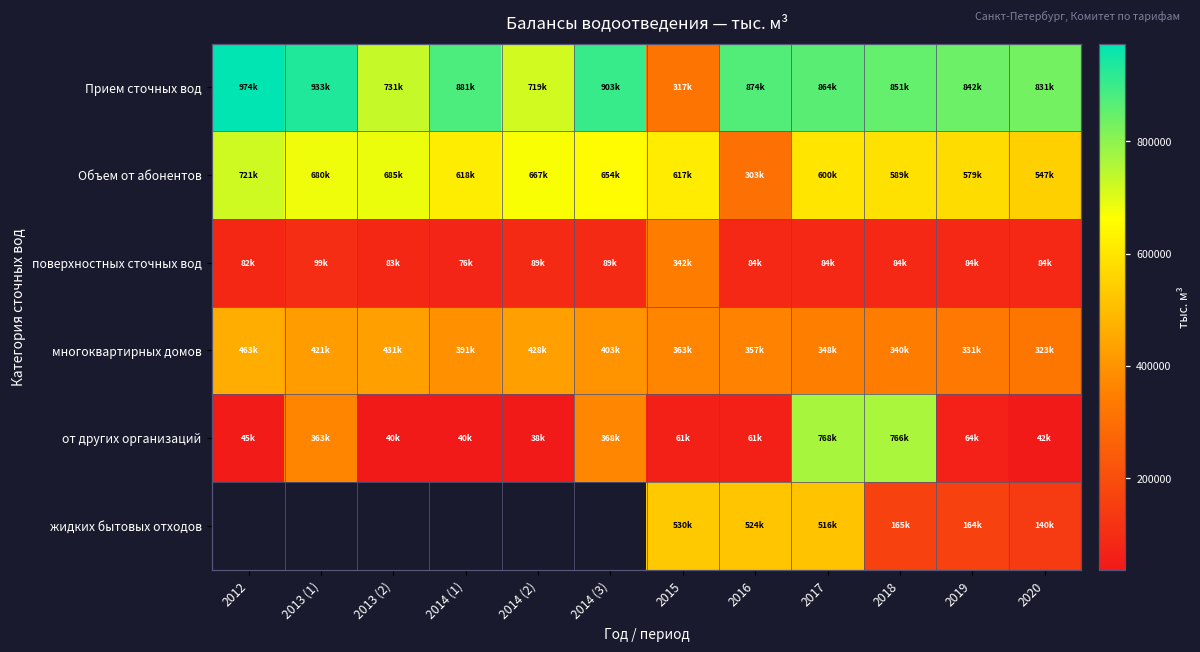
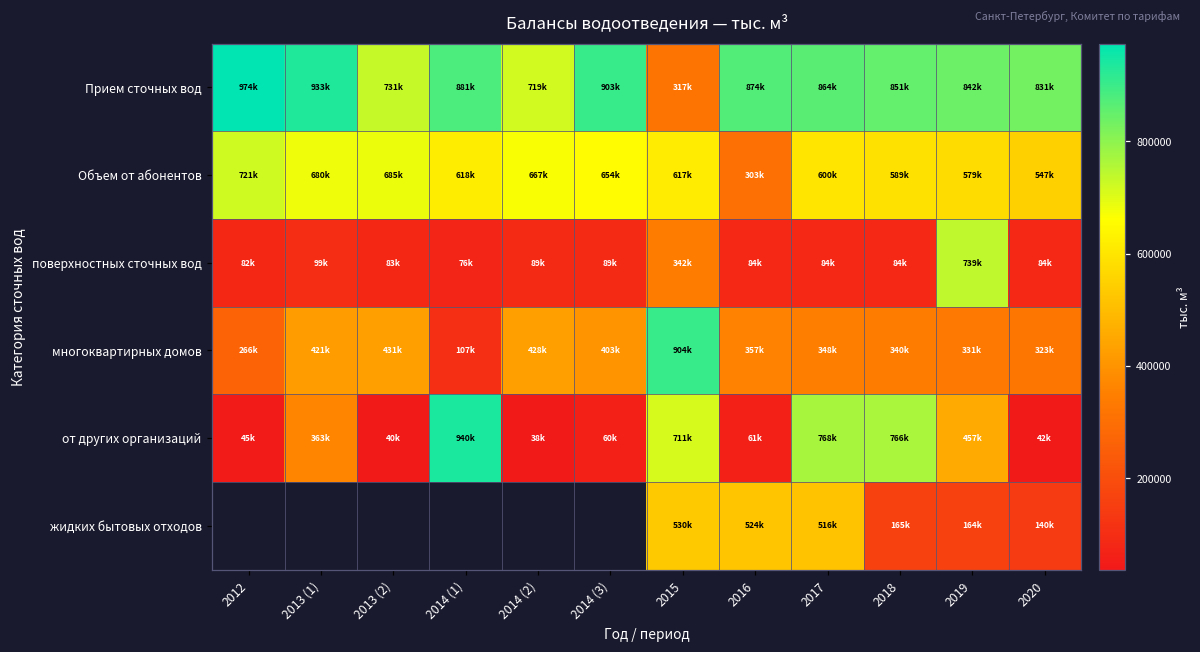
  {
    "Прием сточных вод": {
      "2012": "974k",
      "2013 (1)": "933k",
      "2013 (2)": "731k",
      "2014 (1)": "881k",
      "2014 (2)": "719k",
      "2014 (3)": "903k",
      "2015": "317k",
      "2016": "874k",
      "2017": "864k",
      "2018": "851k",
      "2019": "842k",
      "2020": "831k"
    },
    "Объем от абонентов": {
      "2012": "721k",
      "2013 (1)": "680k",
      "2013 (2)": "685k",
      "2014 (1)": "618k",
      "2014 (2)": "667k",
      "2014 (3)": "654k",
      "2015": "617k",
      "2016": "303k",
      "2017": "600k",
      "2018": "589k",
      "2019": "579k",
      "2020": "547k"
    },
    "поверхностных сточных вод": {
      "2012": "82k",
      "2013 (1)": "99k",
      "2013 (2)": "83k",
      "2014 (1)": "76k",
      "2014 (2)": "89k",
      "2014 (3)": "89k",
      "2015": "342k",
      "2016": "84k",
      "2017": "84k",
      "2018": "84k",
-     "2019": "84k",
+     "2019": "739k",
      "2020": "84k"
    },
    "многоквартирных домов": {
-     "2012": "463k",
+     "2012": "266k",
      "2013 (1)": "421k",
      "2013 (2)": "431k",
-     "2014 (1)": "391k",
+     "2014 (1)": "107k",
      "2014 (2)": "428k",
      "2014 (3)": "403k",
-     "2015": "363k",
+     "2015": "904k",
      "2016": "357k",
      "2017": "348k",
      "2018": "340k",
      "2019": "331k",
      "2020": "323k"
    },
    "от других организаций": {
      "2012": "45k",
      "2013 (1)": "363k",
      "2013 (2)": "40k",
-     "2014 (1)": "40k",
+     "2014 (1)": "940k",
      "2014 (2)": "38k",
-     "2014 (3)": "368k",
-     "2015": "61k",
+     "2014 (3)": "60k",
+     "2015": "711k",
      "2016": "61k",
      "2017": "768k",
      "2018": "766k",
-     "2019": "64k",
+     "2019": "457k",
      "2020": "42k"
    },
    "жидких бытовых отходов": {
      "2015": "530k",
      "2016": "524k",
      "2017": "516k",
      "2018": "165k",
      "2019": "164k",
      "2020": "140k"
    }
  }
